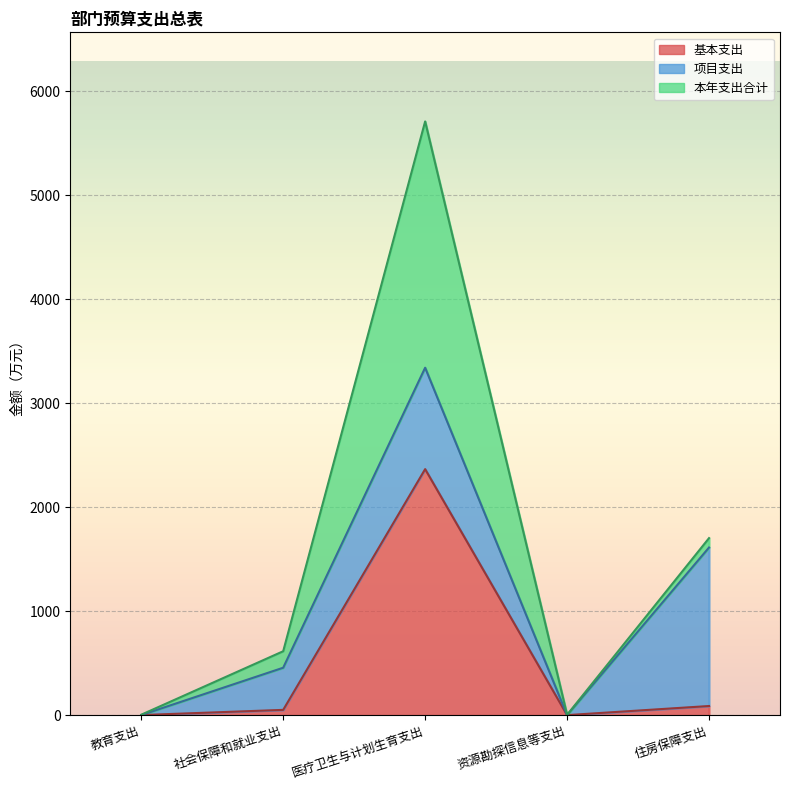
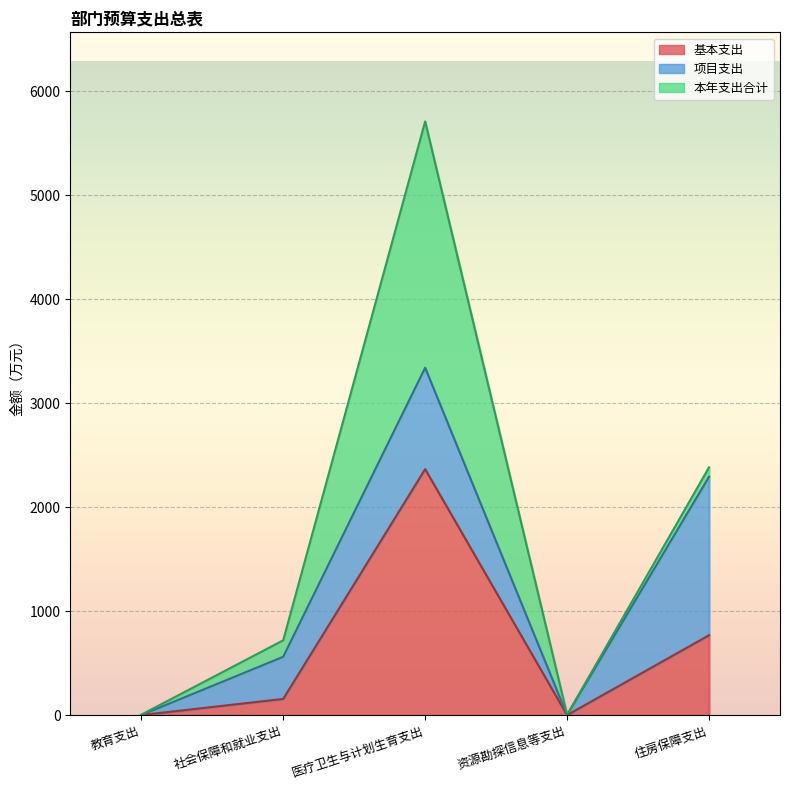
  {
    "基本支出": {
-     "社会保障和就业支出": 50,
+     "社会保障和就业支出": 160,
      "医疗卫生与计划生育支出": 2370,
-     "住房保障支出": 90
+     "住房保障支出": 770
    },
    "项目支出": {
      "社会保障和就业支出": 410,
      "医疗卫生与计划生育支出": 980,
      "住房保障支出": 1520
    },
    "本年支出合计": {
      "社会保障和就业支出": 160,
      "医疗卫生与计划生育支出": 2370,
      "住房保障支出": 90
    }
  }
